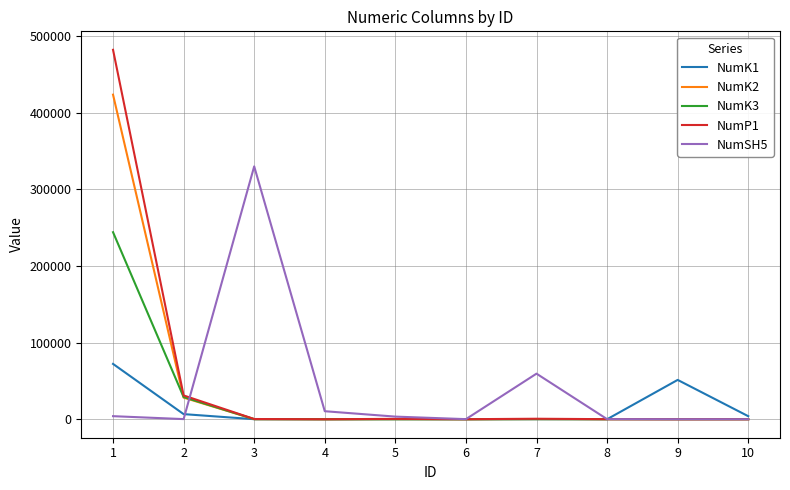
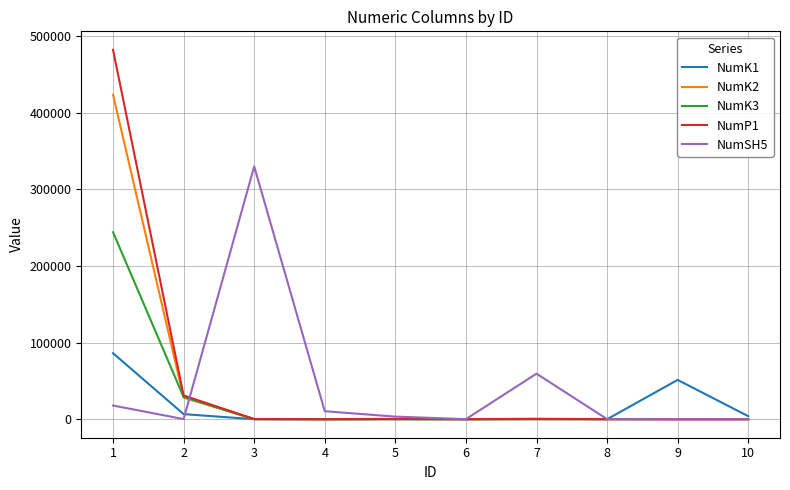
  {
    "NumK1": {
-     "1": 70000,
+     "1": 90000,
      "2": 10000,
      "9": 50000,
      "10": 0
    },
    "NumK2": {
      "1": 420000
    },
    "NumK3": {
      "1": 240000
    },
    "NumP1": {
      "1": 480000
    },
    "NumSH5": {
-     "1": 0,
+     "1": 20000,
      "2": 0,
      "3": 330000,
      "4": 10000,
      "7": 60000
    }
  }
